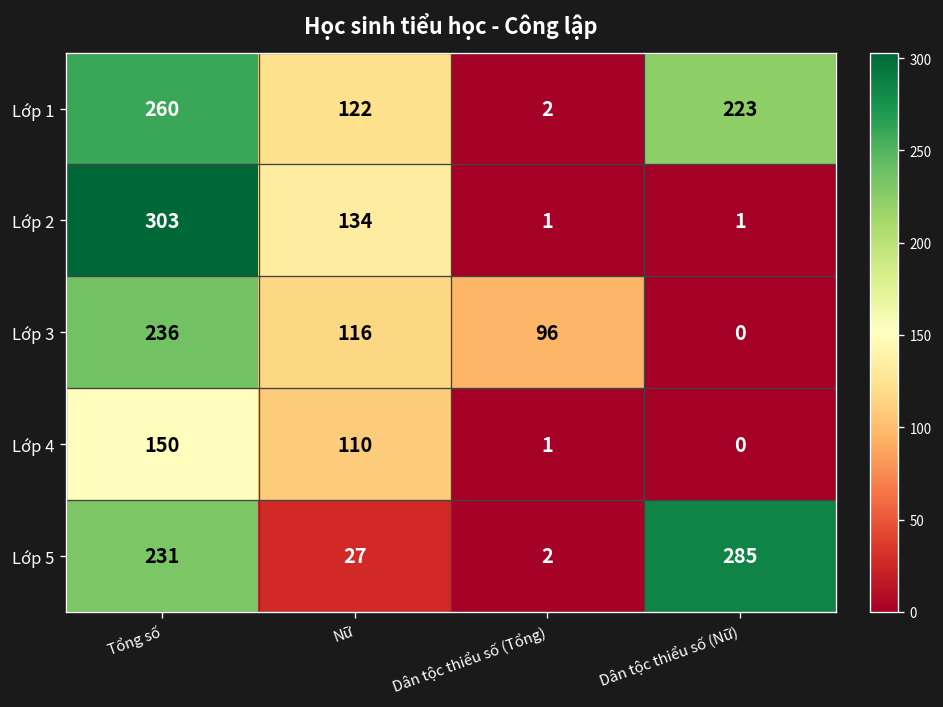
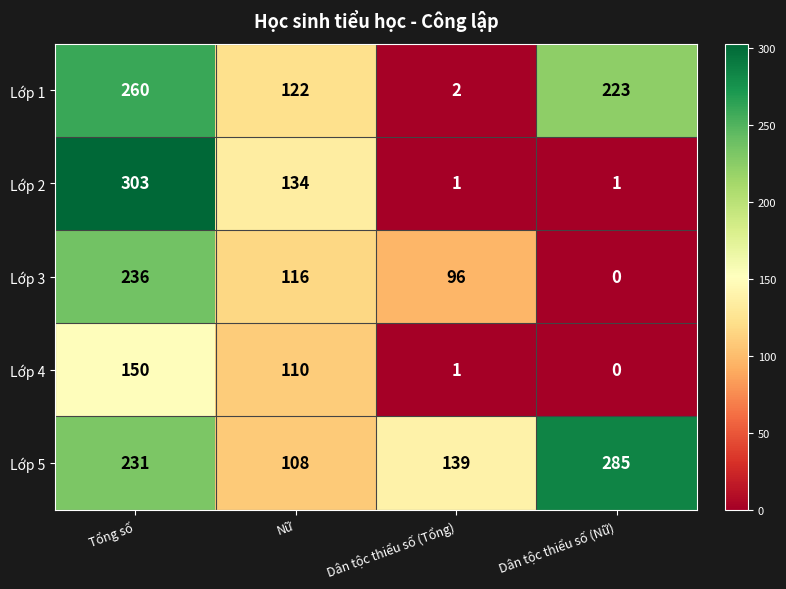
  {
    "Lớp 1": {
      "Tổng số": 260,
      "Nữ": 122,
      "Dân tộc thiểu số (Tổng)": 2,
      "Dân tộc thiểu số (Nữ)": 223
    },
    "Lớp 2": {
      "Tổng số": 303,
      "Nữ": 134,
      "Dân tộc thiểu số (Tổng)": 1,
      "Dân tộc thiểu số (Nữ)": 1
    },
    "Lớp 3": {
      "Tổng số": 236,
      "Nữ": 116,
      "Dân tộc thiểu số (Tổng)": 96,
      "Dân tộc thiểu số (Nữ)": 0
    },
    "Lớp 4": {
      "Tổng số": 150,
      "Nữ": 110,
      "Dân tộc thiểu số (Tổng)": 1,
      "Dân tộc thiểu số (Nữ)": 0
    },
    "Lớp 5": {
      "Tổng số": 231,
-     "Nữ": 27,
-     "Dân tộc thiểu số (Tổng)": 2,
+     "Nữ": 108,
+     "Dân tộc thiểu số (Tổng)": 139,
      "Dân tộc thiểu số (Nữ)": 285
    }
  }
